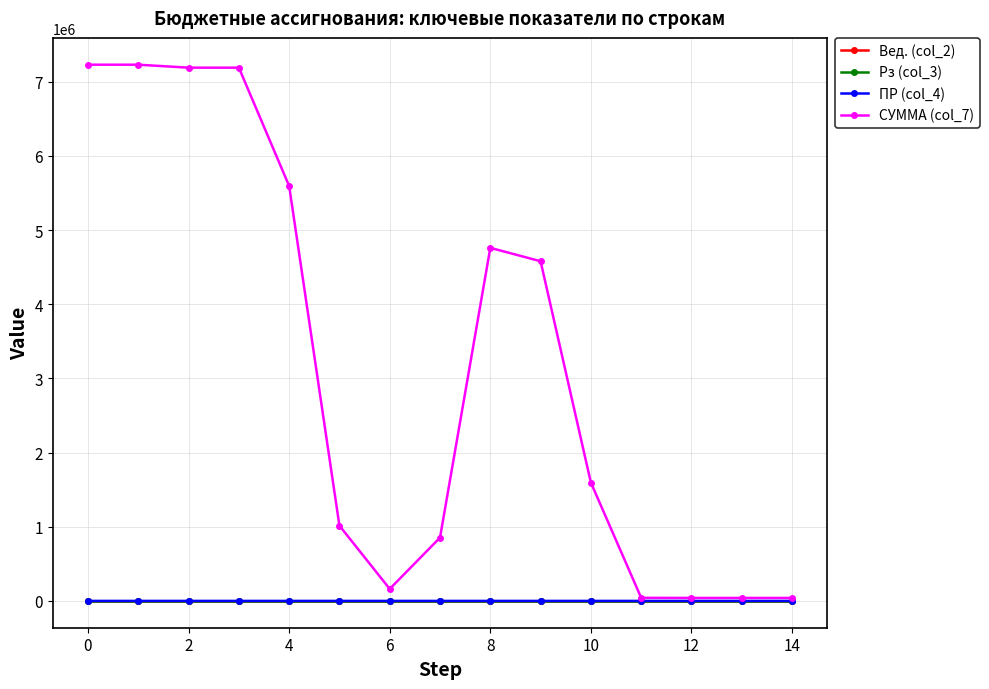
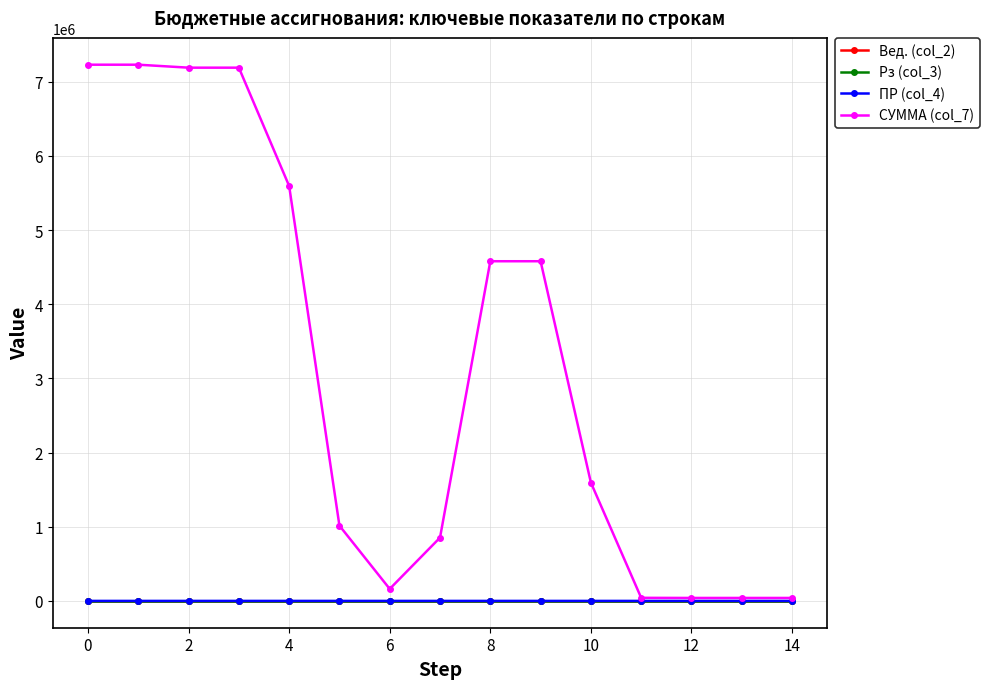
  {
    "ПР (col_4)": {
      "0": 0,
      "2": 0,
      "4": 0,
      "6": 0,
      "8": 0,
      "10": 0,
      "12": 0,
      "14": 0
    },
    "СУММА (col_7)": {
      "0": 7200000,
      "2": 7200000,
      "4": 5600000,
      "6": 200000,
-     "8": 4800000,
+     "8": 4600000,
      "10": 1600000,
      "12": 0,
      "14": 0
    }
  }
